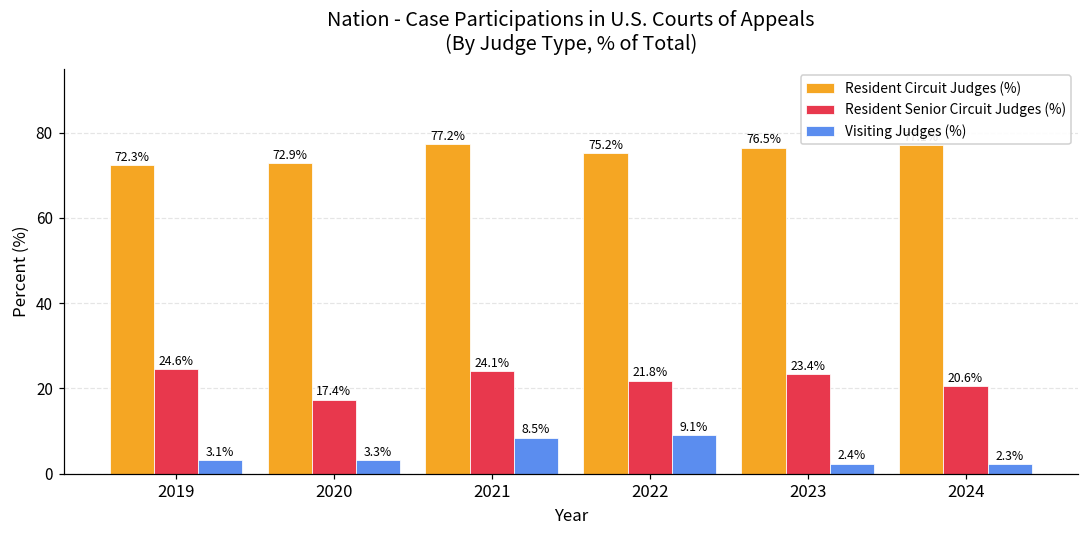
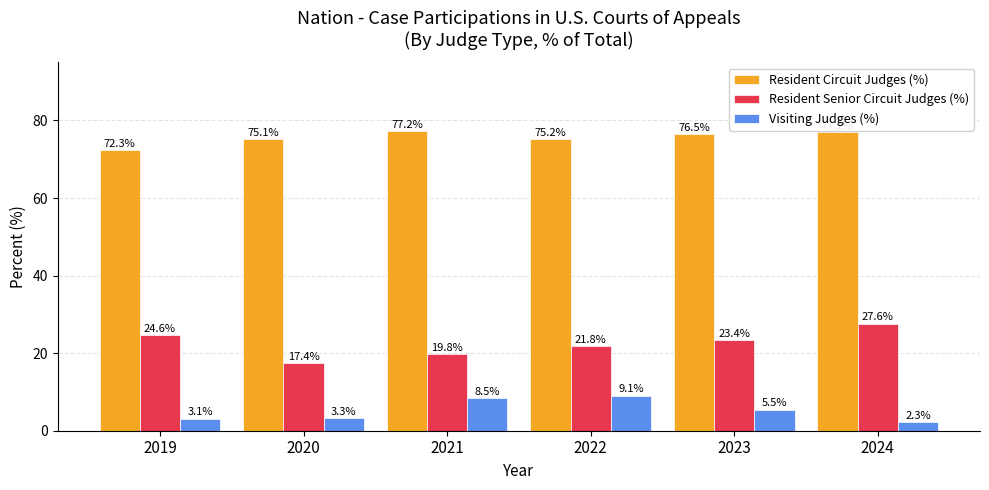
  {
    "Resident Circuit Judges (%)": {
      "2019": "72.3%",
-     "2020": "72.9%",
+     "2020": "75.1%",
      "2021": "77.2%",
      "2022": "75.2%",
      "2023": "76.5%"
    },
    "Resident Senior Circuit Judges (%)": {
      "2019": "24.6%",
      "2020": "17.4%",
-     "2021": "24.1%",
+     "2021": "19.8%",
      "2022": "21.8%",
      "2023": "23.4%",
-     "2024": "20.6%"
+     "2024": "27.6%"
    },
    "Visiting Judges (%)": {
      "2019": "3.1%",
      "2020": "3.3%",
      "2021": "8.5%",
      "2022": "9.1%",
-     "2023": "2.4%",
+     "2023": "5.5%",
      "2024": "2.3%"
    }
  }
